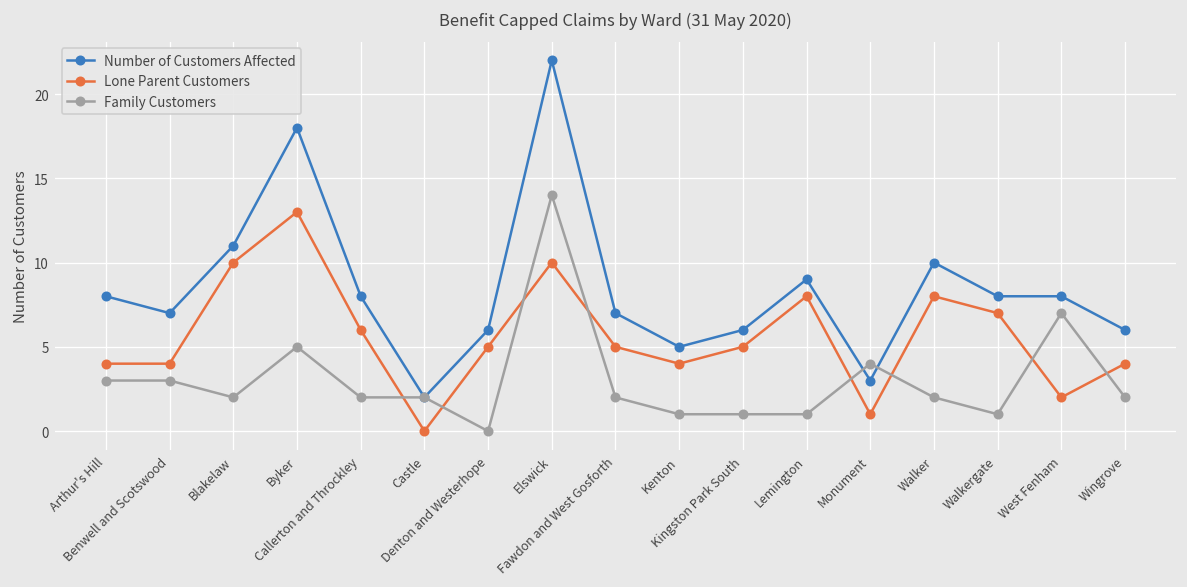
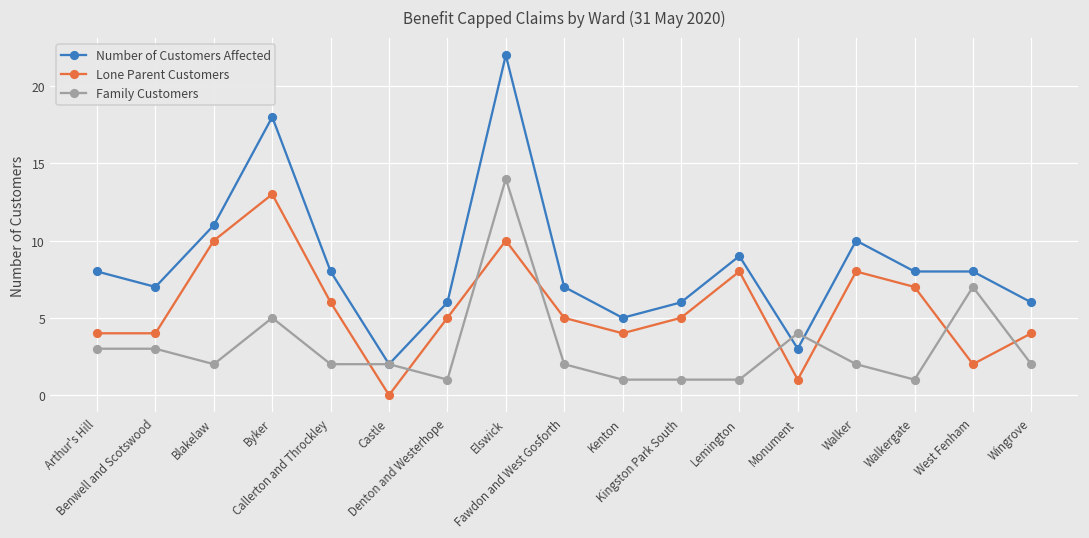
  {
    "Number of Customers Affected": {
      "Arthur's Hill": 8,
      "Benwell and Scotswood": 7,
      "Blakelaw": 11,
      "Byker": 18,
      "Callerton and Throckley": 8,
      "Denton and Westerhope": 6,
      "Elswick": 22,
      "Fawdon and West Gosforth": 7,
      "Kenton": 5,
      "Kingston Park South": 6,
      "Lemington": 9,
      "Monument": 3,
      "Walker": 10,
      "Walkergate": 8,
      "West Fenham": 8,
      "Wingrove": 6
    },
    "Lone Parent Customers": {
      "Arthur's Hill": 4,
      "Benwell and Scotswood": 4,
      "Blakelaw": 10,
      "Byker": 13,
      "Callerton and Throckley": 6,
      "Castle": 0,
      "Denton and Westerhope": 5,
      "Elswick": 10,
      "Fawdon and West Gosforth": 5,
      "Kenton": 4,
      "Kingston Park South": 5,
      "Lemington": 8,
      "Monument": 1,
      "Walker": 8,
      "Walkergate": 7,
      "West Fenham": 2,
      "Wingrove": 4
    },
    "Family Customers": {
      "Arthur's Hill": 3,
      "Benwell and Scotswood": 3,
      "Blakelaw": 2,
      "Byker": 5,
      "Callerton and Throckley": 2,
-     "Denton and Westerhope": 0,
+     "Denton and Westerhope": 1,
      "Elswick": 14,
      "Fawdon and West Gosforth": 2,
      "Kenton": 1,
      "Kingston Park South": 1,
      "Lemington": 1,
      "Monument": 4,
      "Walker": 2,
      "Walkergate": 1,
      "West Fenham": 7,
      "Wingrove": 2
    }
  }
